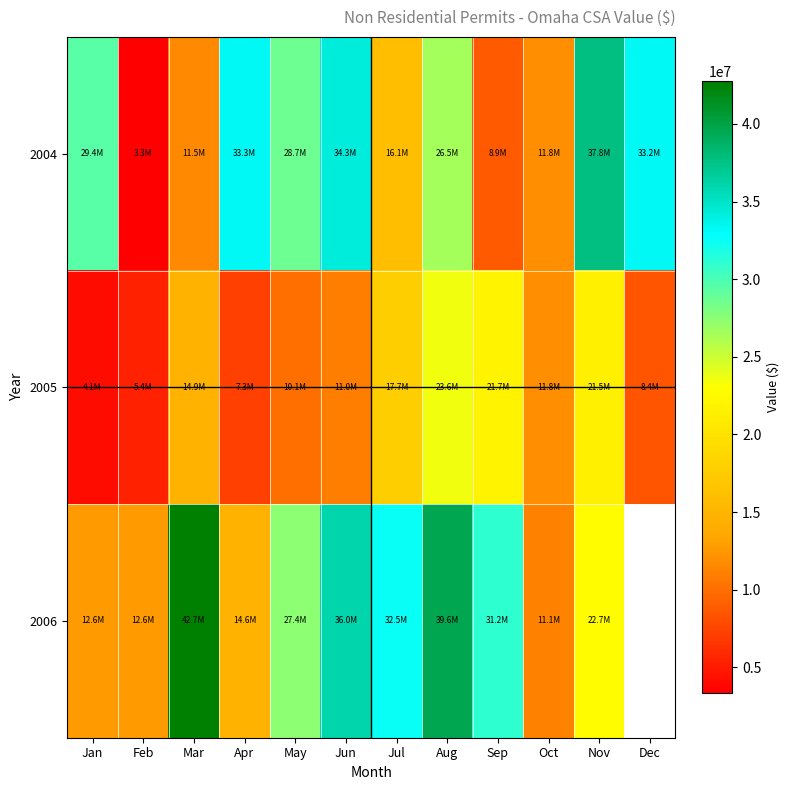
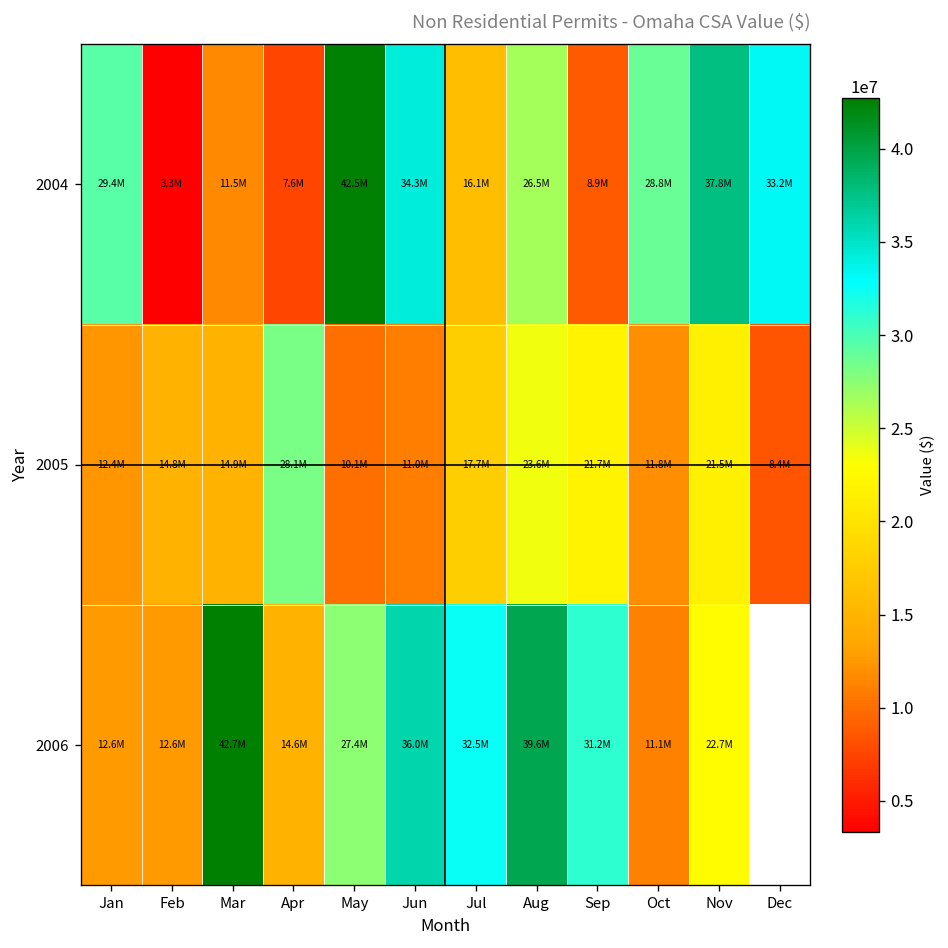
  {
    "2004": {
      "Jan": "29.4M",
      "Feb": "3.3M",
      "Mar": "11.5M",
-     "Apr": "33.3M",
-     "May": "28.7M",
+     "Apr": "7.6M",
+     "May": "42.5M",
      "Jun": "34.3M",
      "Jul": "16.1M",
      "Aug": "26.5M",
      "Sep": "8.9M",
-     "Oct": "11.8M",
+     "Oct": "28.8M",
      "Nov": "37.8M",
      "Dec": "33.2M"
    },
    "2005": {
-     "Jan": "4.1M",
-     "Feb": "5.4M",
+     "Jan": "12.4M",
+     "Feb": "14.8M",
      "Mar": "14.9M",
-     "Apr": "7.3M",
+     "Apr": "28.1M",
      "May": "10.1M",
      "Jun": "11.0M",
      "Jul": "17.7M",
      "Aug": "23.6M",
      "Sep": "21.7M",
      "Oct": "11.8M",
      "Nov": "21.5M",
      "Dec": "8.4M"
    },
    "2006": {
      "Jan": "12.6M",
      "Feb": "12.6M",
      "Mar": "42.7M",
      "Apr": "14.6M",
      "May": "27.4M",
      "Jun": "36.0M",
      "Jul": "32.5M",
      "Aug": "39.6M",
      "Sep": "31.2M",
      "Oct": "11.1M",
      "Nov": "22.7M"
    }
  }
